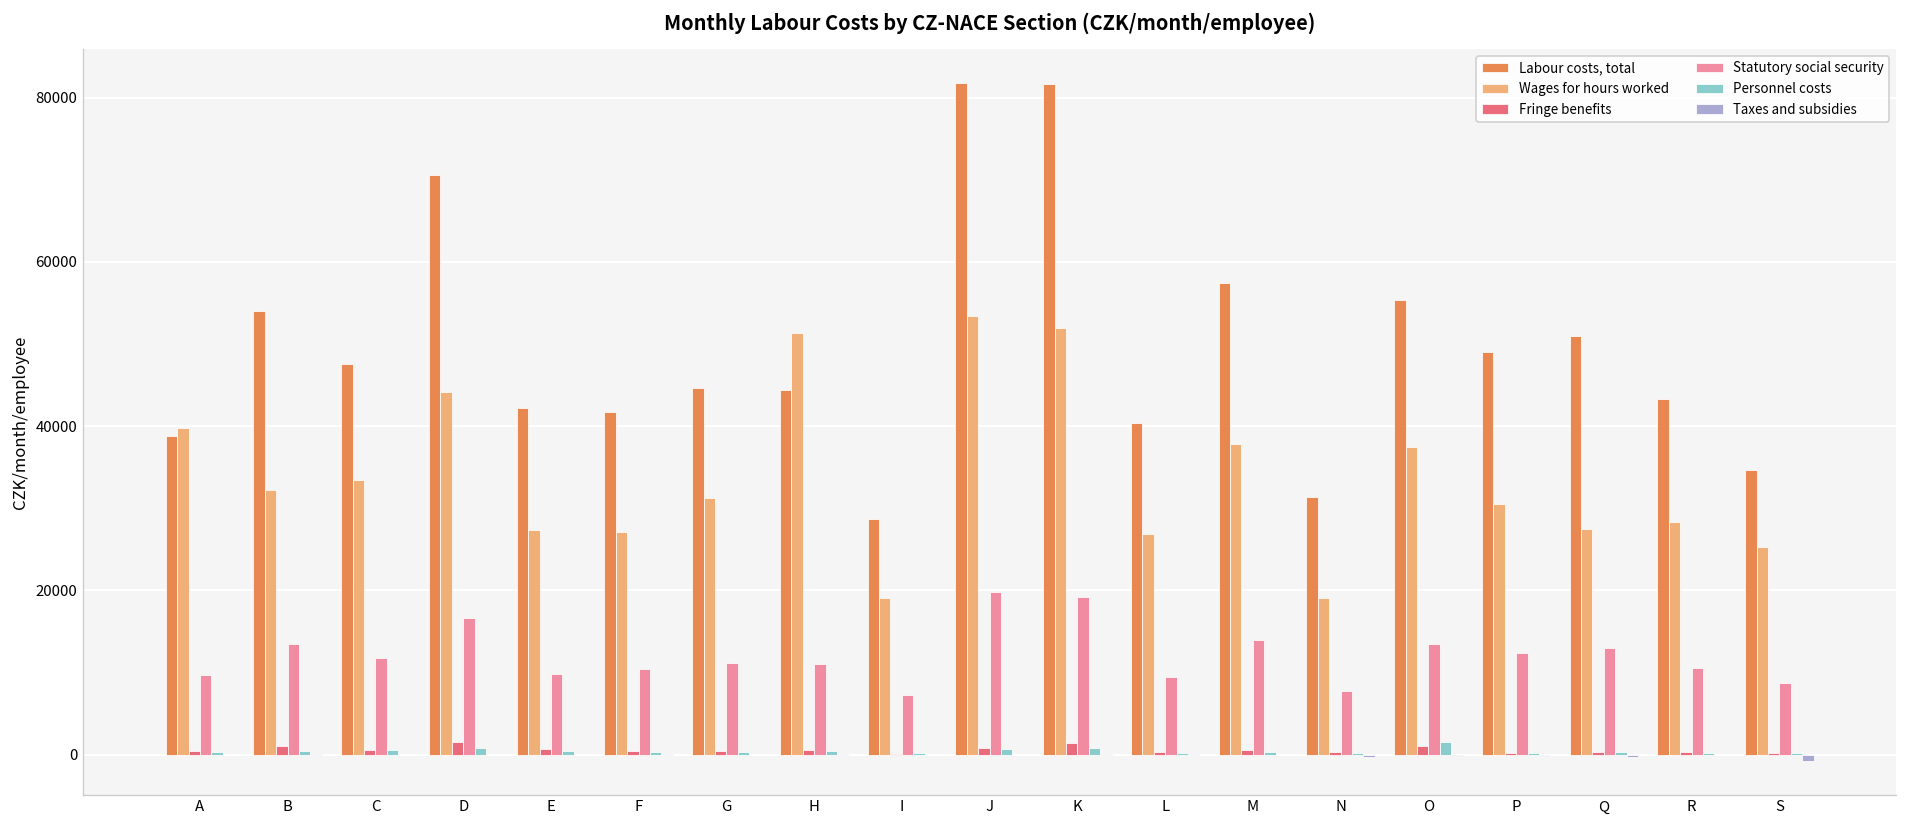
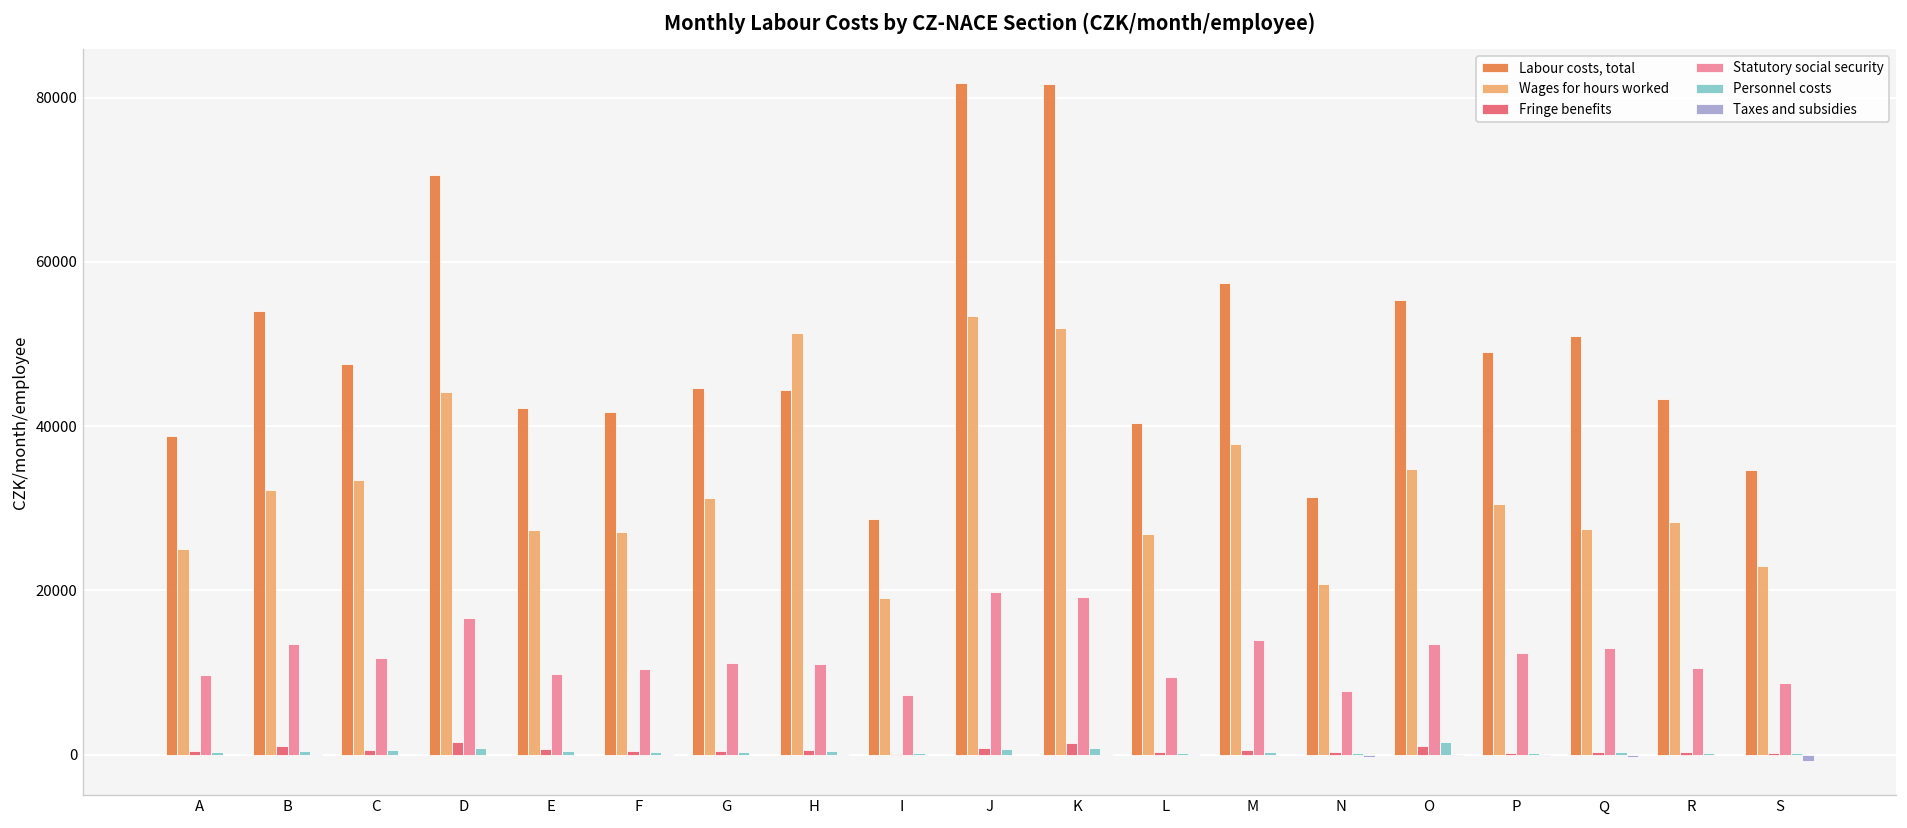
  {
    "Wages for hours worked": {
-     "A": 40000,
+     "A": 25000,
      "B": 32000,
      "C": 33000,
      "D": 44000,
      "E": 27000,
      "F": 27000,
      "G": 31000,
      "H": 51000,
      "I": 19000,
      "J": 53000,
      "K": 52000,
      "L": 27000,
      "M": 38000,
-     "N": 19000,
-     "O": 37000,
+     "N": 21000,
+     "O": 35000,
      "P": 31000,
      "Q": 27000,
      "R": 28000,
-     "S": 25000
+     "S": 23000
    }
  }
